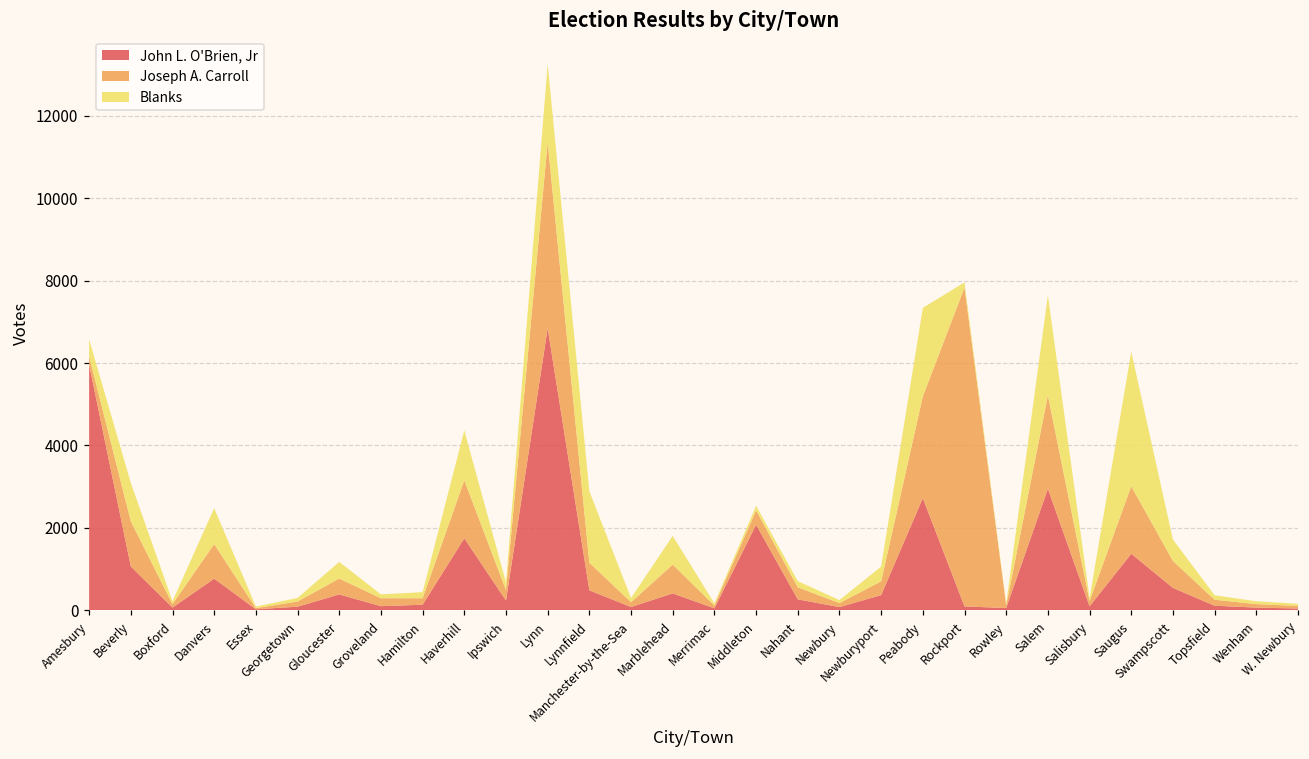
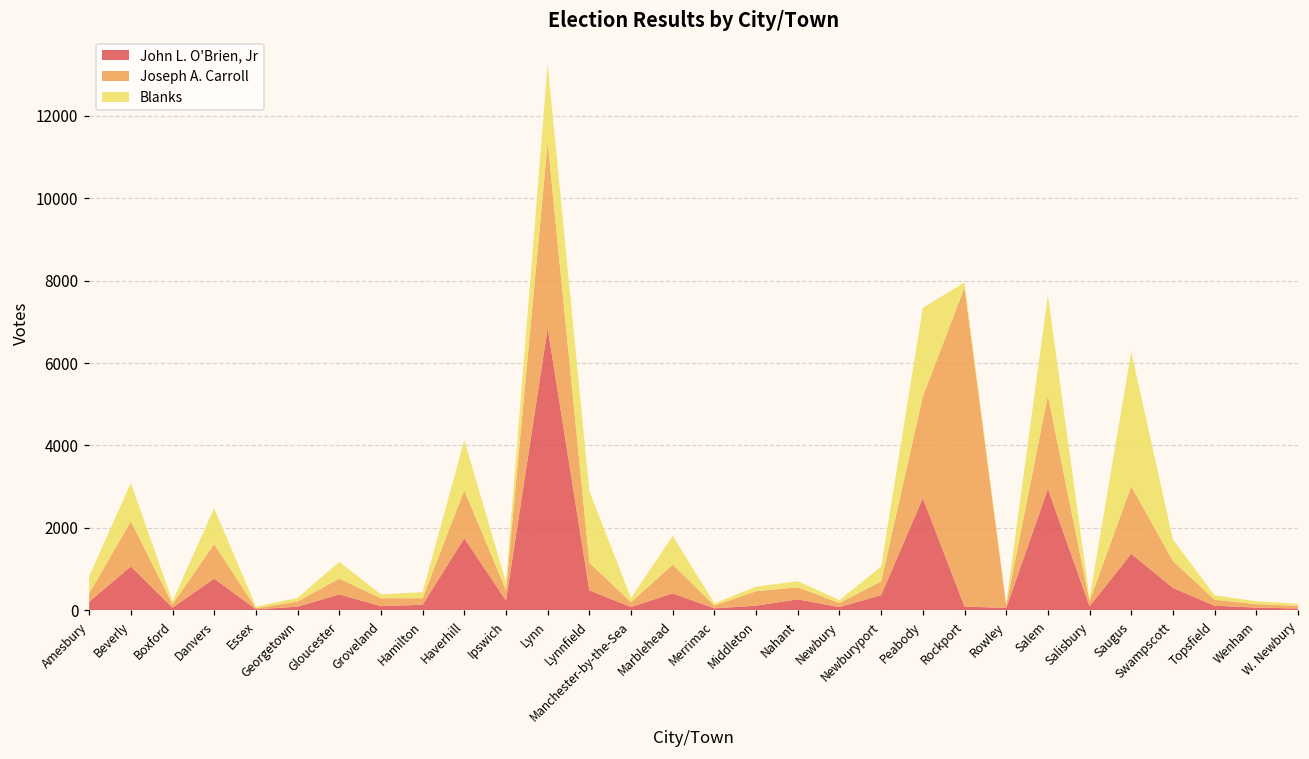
  {
    "John L. O'Brien, Jr": {
-     "Amesbury": 6000,
+     "Amesbury": 200,
      "Beverly": 1100,
      "Danvers": 800,
      "Georgetown": 100,
      "Gloucester": 400,
      "Groveland": 100,
      "Hamilton": 100,
      "Haverhill": 1700,
      "Ipswich": 200,
      "Lynn": 6800,
      "Lynnfield": 500,
      "Manchester-by-the-Sea": 100,
      "Marblehead": 400,
-     "Middleton": 2100,
+     "Middleton": 100,
      "Nahant": 300,
      "Newbury": 100,
      "Newburyport": 400,
      "Peabody": 2700,
      "Rockport": 100,
      "Salem": 2900,
      "Salisbury": 100,
      "Saugus": 1400,
      "Swampscott": 500,
      "Topsfield": 100
    },
    "Joseph A. Carroll": {
      "Amesbury": 200,
      "Beverly": 1100,
      "Boxford": 100,
      "Danvers": 800,
      "Georgetown": 100,
      "Gloucester": 400,
      "Groveland": 200,
      "Hamilton": 200,
-     "Haverhill": 1400,
+     "Haverhill": 1200,
      "Ipswich": 300,
      "Lynn": 4500,
      "Lynnfield": 700,
      "Manchester-by-the-Sea": 100,
      "Marblehead": 700,
      "Middleton": 400,
      "Nahant": 300,
      "Newbury": 100,
      "Newburyport": 300,
      "Peabody": 2500,
      "Rockport": 7700,
      "Salem": 2300,
      "Salisbury": 100,
      "Saugus": 1600,
      "Swampscott": 700,
      "Topsfield": 100,
      "Wenham": 100
    },
    "Blanks": {
      "Amesbury": 400,
      "Beverly": 900,
      "Boxford": 100,
      "Danvers": 900,
      "Georgetown": 100,
      "Gloucester": 400,
      "Groveland": 100,
      "Hamilton": 100,
      "Haverhill": 1200,
      "Ipswich": 200,
      "Lynn": 1900,
      "Lynnfield": 1700,
      "Manchester-by-the-Sea": 100,
      "Marblehead": 700,
      "Middleton": 100,
      "Nahant": 100,
      "Newbury": 100,
      "Newburyport": 400,
      "Peabody": 2100,
      "Rockport": 100,
      "Salem": 2400,
      "Salisbury": 100,
      "Saugus": 3300,
      "Swampscott": 500,
      "Topsfield": 100,
      "Wenham": 100
    }
  }
